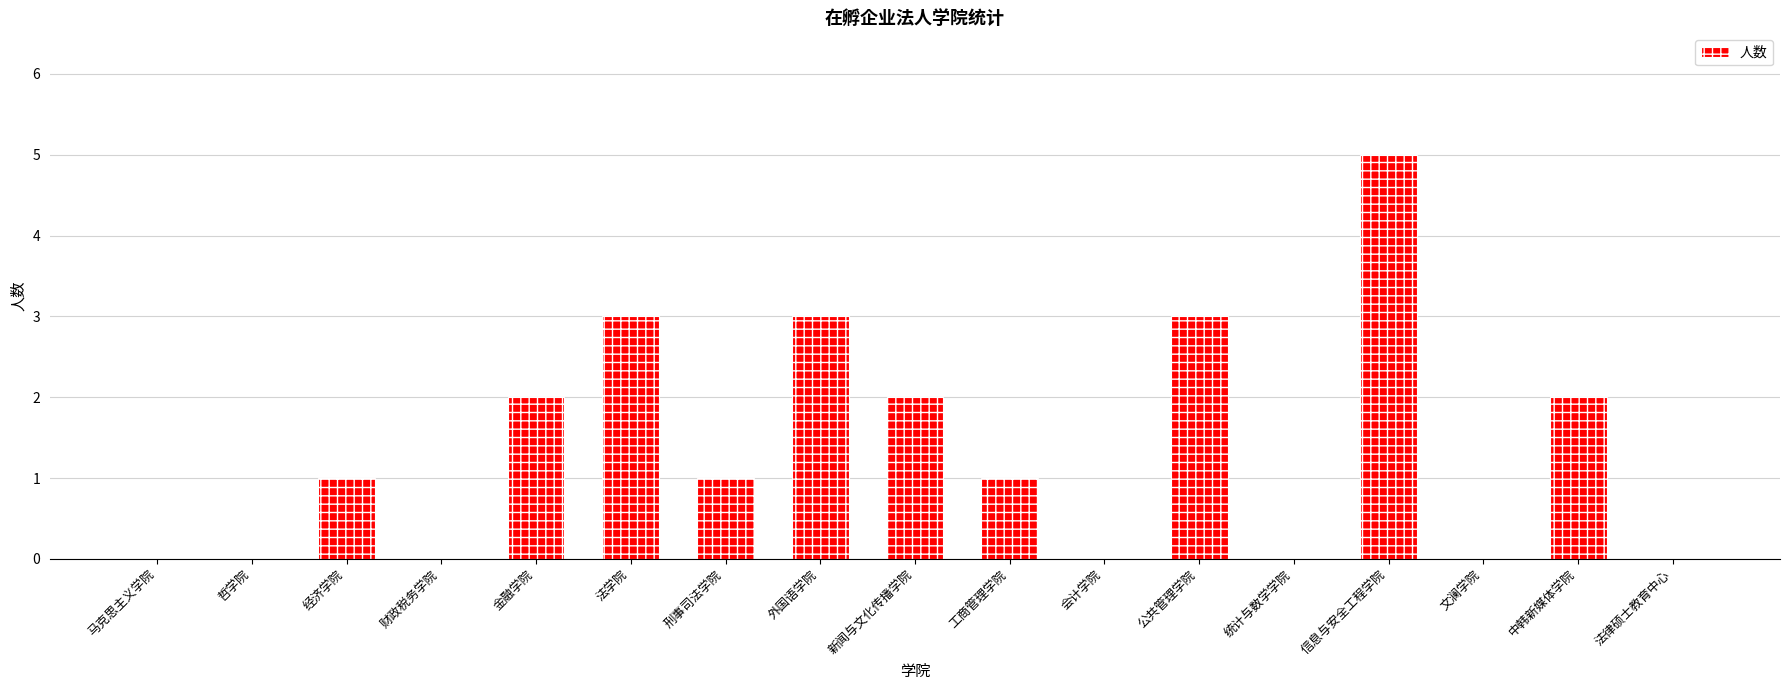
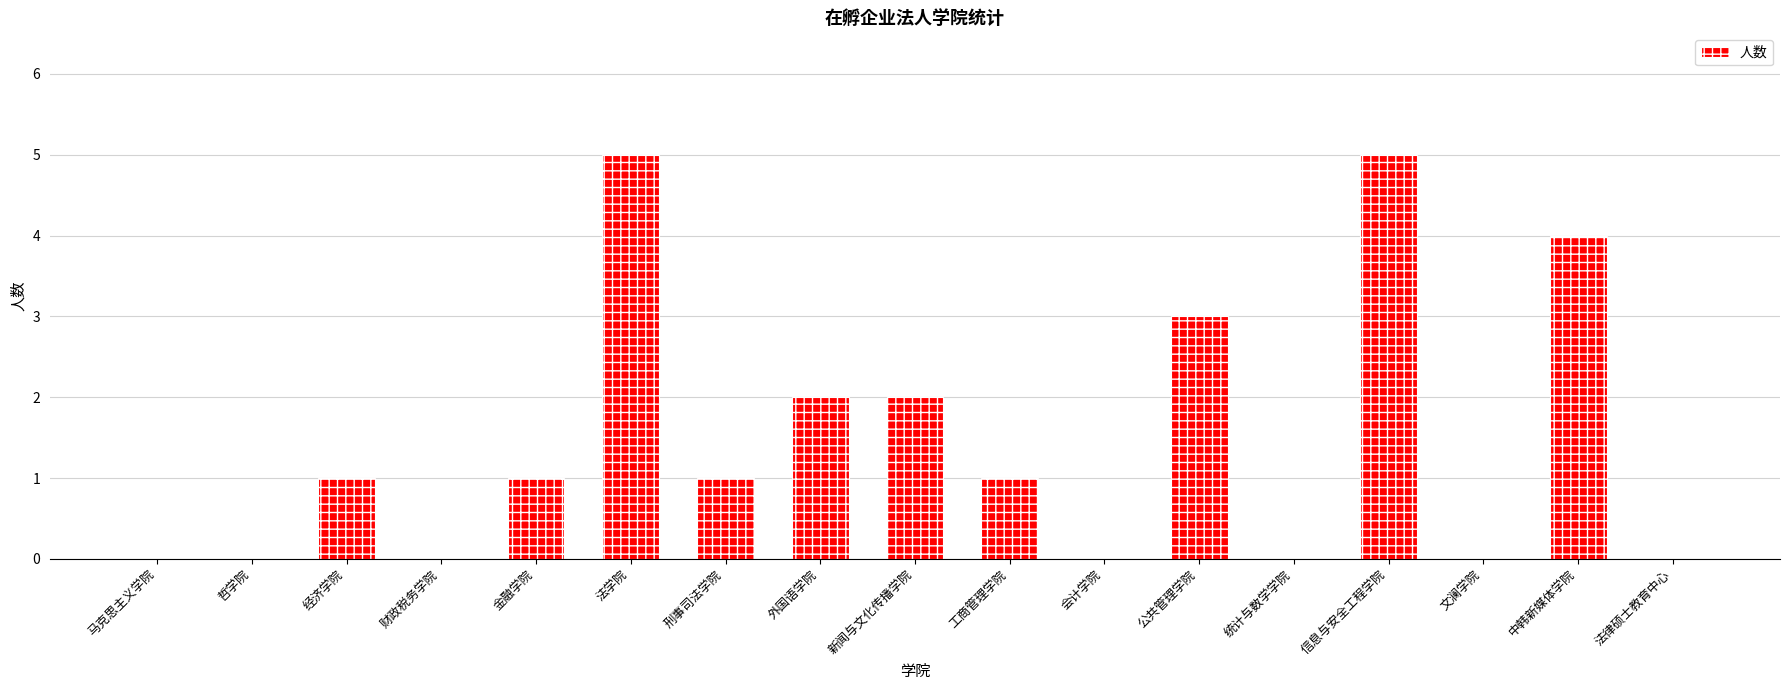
  {
    "马克思主义学院": 0,
    "哲学院": 0,
    "经济学院": 1,
    "财政税务学院": 0,
-   "金融学院": 2,
-   "法学院": 3,
+   "金融学院": 1,
+   "法学院": 5,
    "刑事司法学院": 1,
-   "外国语学院": 3,
+   "外国语学院": 2,
    "新闻与文化传播学院": 2,
    "工商管理学院": 1,
    "会计学院": 0,
    "公共管理学院": 3,
    "统计与数学学院": 0,
    "信息与安全工程学院": 5,
    "文澜学院": 0,
-   "中韩新媒体学院": 2,
+   "中韩新媒体学院": 4,
    "法律硕士教育中心": 0
  }
